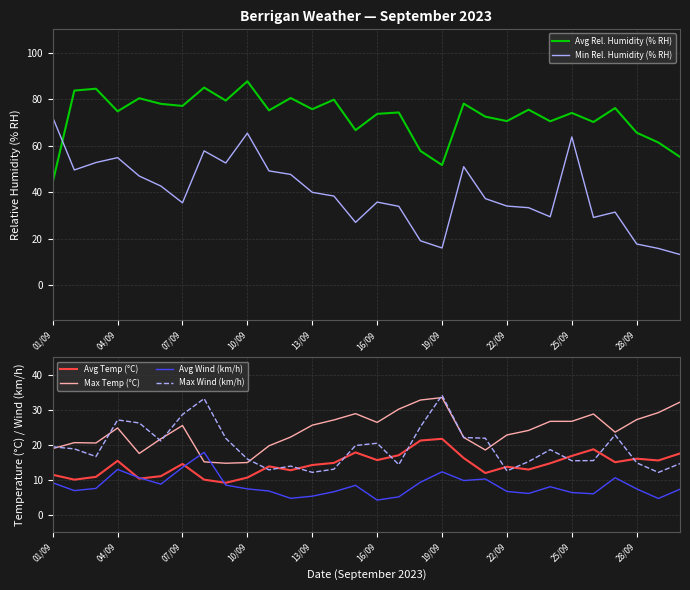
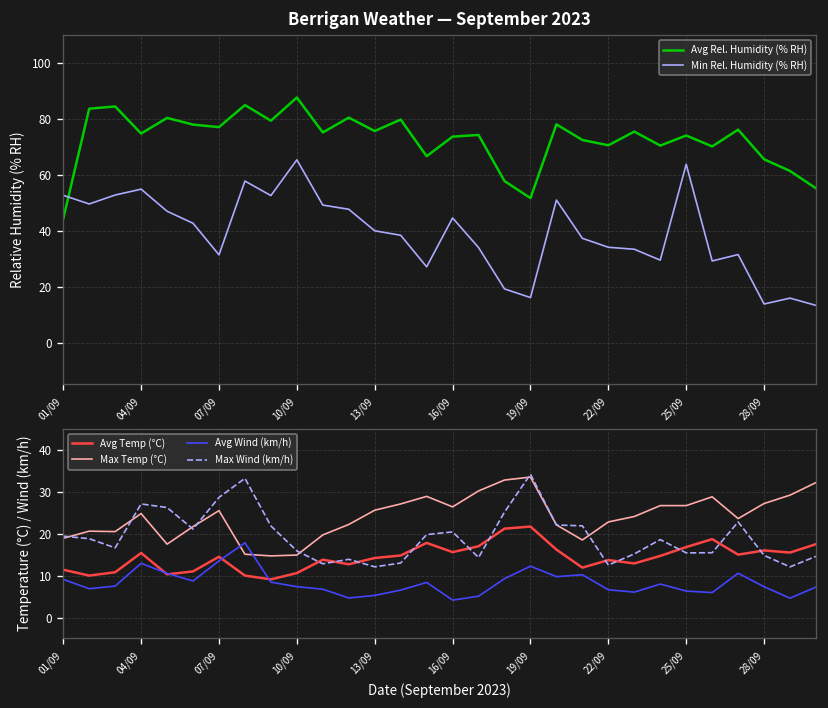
  {
    "Berrigan Weather — September 2023": {
      "Avg Rel. Humidity (% RH)": {
        "01/09": 44,
        "04/09": 75,
        "07/09": 77,
        "10/09": 88,
        "13/09": 76,
        "16/09": 74,
        "19/09": 52,
        "22/09": 71,
        "25/09": 74,
        "28/09": 66
      },
      "Min Rel. Humidity (% RH)": {
-       "01/09": 72,
+       "01/09": 53,
        "04/09": 55,
-       "07/09": 36,
+       "07/09": 31,
        "10/09": 65,
        "13/09": 40,
-       "16/09": 36,
+       "16/09": 45,
        "19/09": 16,
        "22/09": 34,
        "25/09": 64,
-       "28/09": 18
+       "28/09": 14
      }
    }
  }
